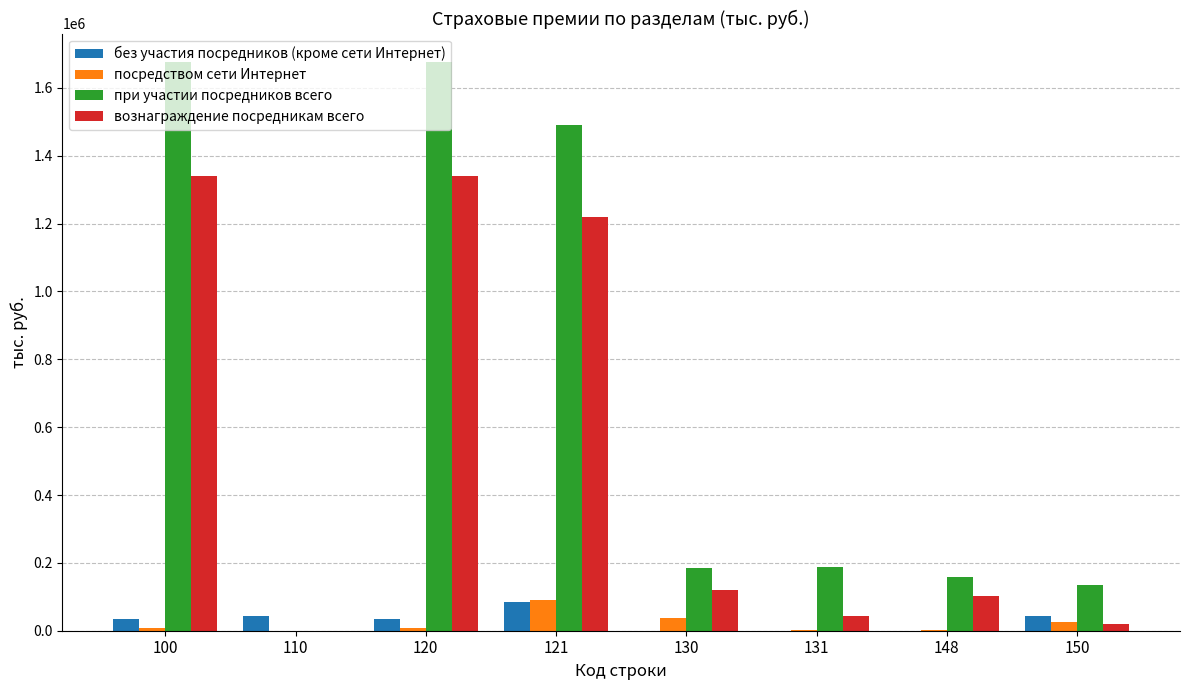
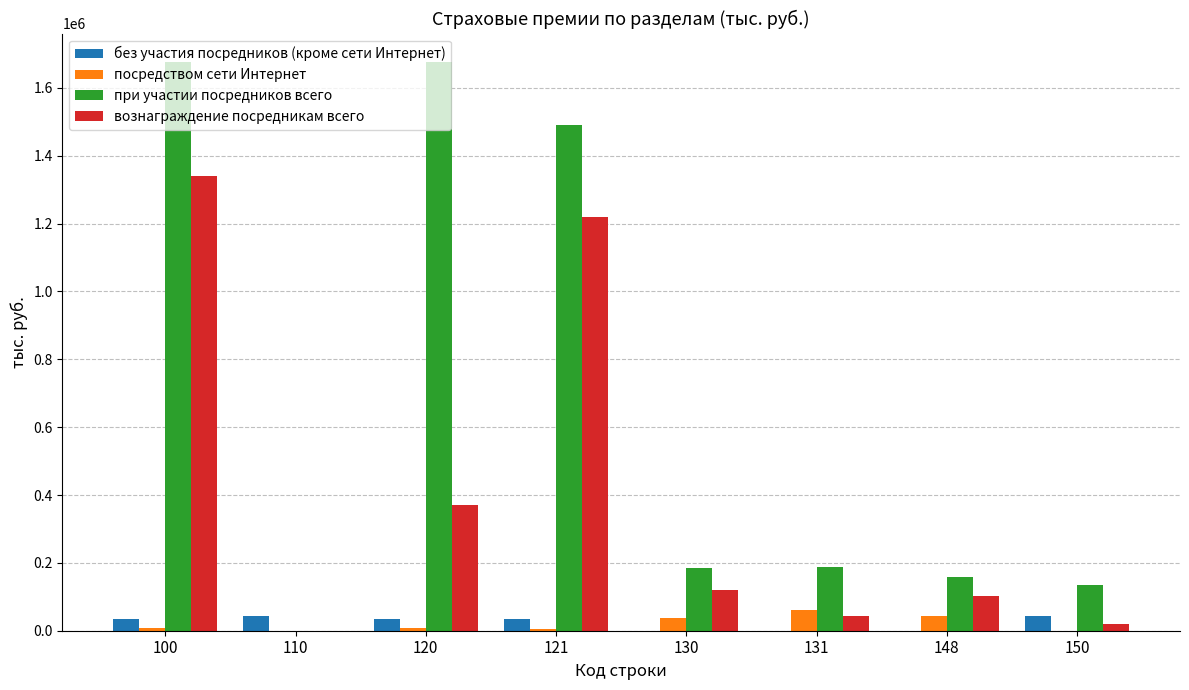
  {
    "без участия посредников (кроме сети Интернет)": {
      "100": 30000,
      "110": 40000,
      "120": 30000,
-     "121": 80000,
+     "121": 30000,
      "150": 40000
    },
    "посредством сети Интернет": {
      "100": 10000,
      "110": 0,
      "120": 10000,
-     "121": 90000,
+     "121": 10000,
      "130": 40000,
-     "131": 0,
-     "148": 0,
-     "150": 20000
+     "131": 60000,
+     "148": 40000,
+     "150": 0
    },
    "при участии посредников всего": {
      "110": 0,
      "121": 1490000,
      "130": 190000,
      "131": 190000,
      "148": 160000,
      "150": 140000
    },
    "вознаграждение посредникам всего": {
      "100": 1340000,
      "110": 0,
-     "120": 1340000,
+     "120": 370000,
      "121": 1220000,
      "130": 120000,
      "131": 40000,
      "148": 100000,
      "150": 20000
    }
  }
